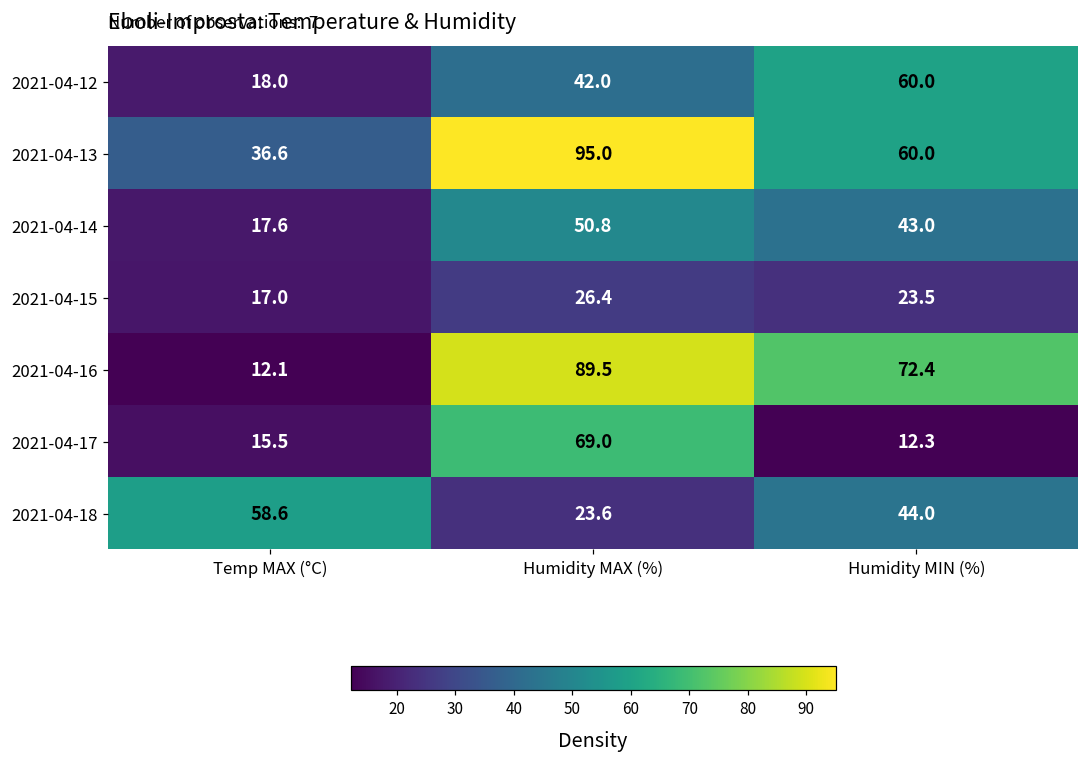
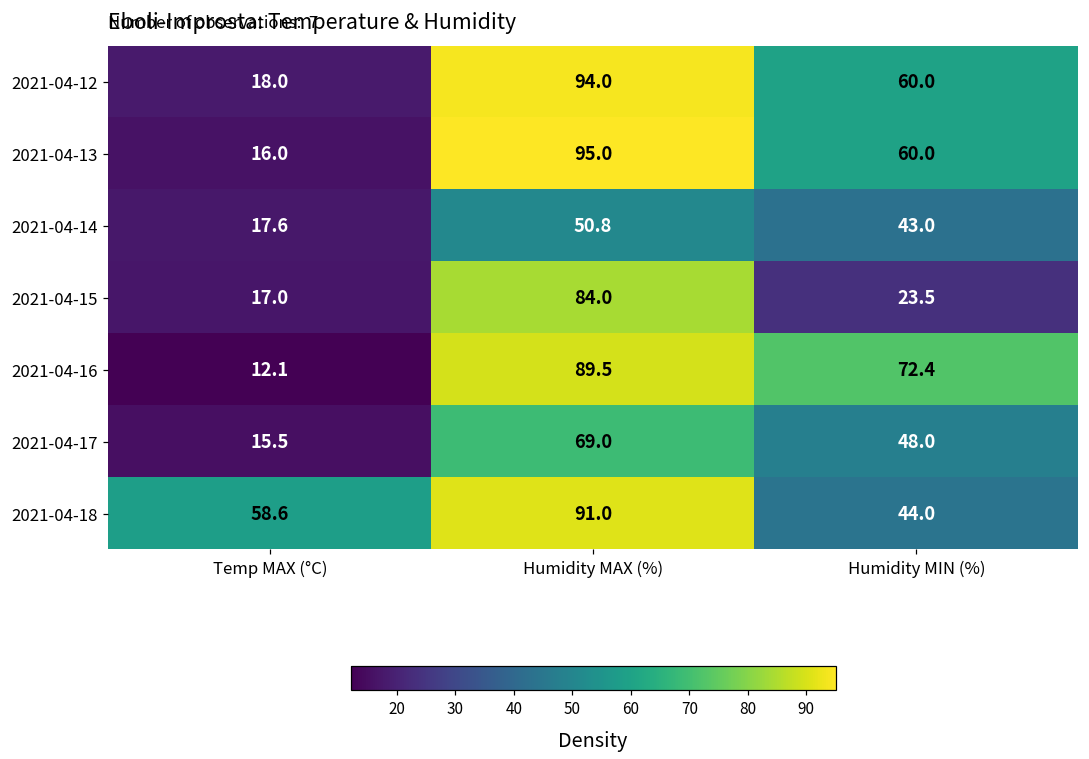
  {
    "2021-04-12": {
      "Temp MAX (°C)": 18.0,
-     "Humidity MAX (%)": 42.0,
+     "Humidity MAX (%)": 94.0,
      "Humidity MIN (%)": 60.0
    },
    "2021-04-13": {
-     "Temp MAX (°C)": 36.6,
+     "Temp MAX (°C)": 16.0,
      "Humidity MAX (%)": 95.0,
      "Humidity MIN (%)": 60.0
    },
    "2021-04-14": {
      "Temp MAX (°C)": 17.6,
      "Humidity MAX (%)": 50.8,
      "Humidity MIN (%)": 43.0
    },
    "2021-04-15": {
      "Temp MAX (°C)": 17.0,
-     "Humidity MAX (%)": 26.4,
+     "Humidity MAX (%)": 84.0,
      "Humidity MIN (%)": 23.5
    },
    "2021-04-16": {
      "Temp MAX (°C)": 12.1,
      "Humidity MAX (%)": 89.5,
      "Humidity MIN (%)": 72.4
    },
    "2021-04-17": {
      "Temp MAX (°C)": 15.5,
      "Humidity MAX (%)": 69.0,
-     "Humidity MIN (%)": 12.3
+     "Humidity MIN (%)": 48.0
    },
    "2021-04-18": {
      "Temp MAX (°C)": 58.6,
-     "Humidity MAX (%)": 23.6,
+     "Humidity MAX (%)": 91.0,
      "Humidity MIN (%)": 44.0
    }
  }
